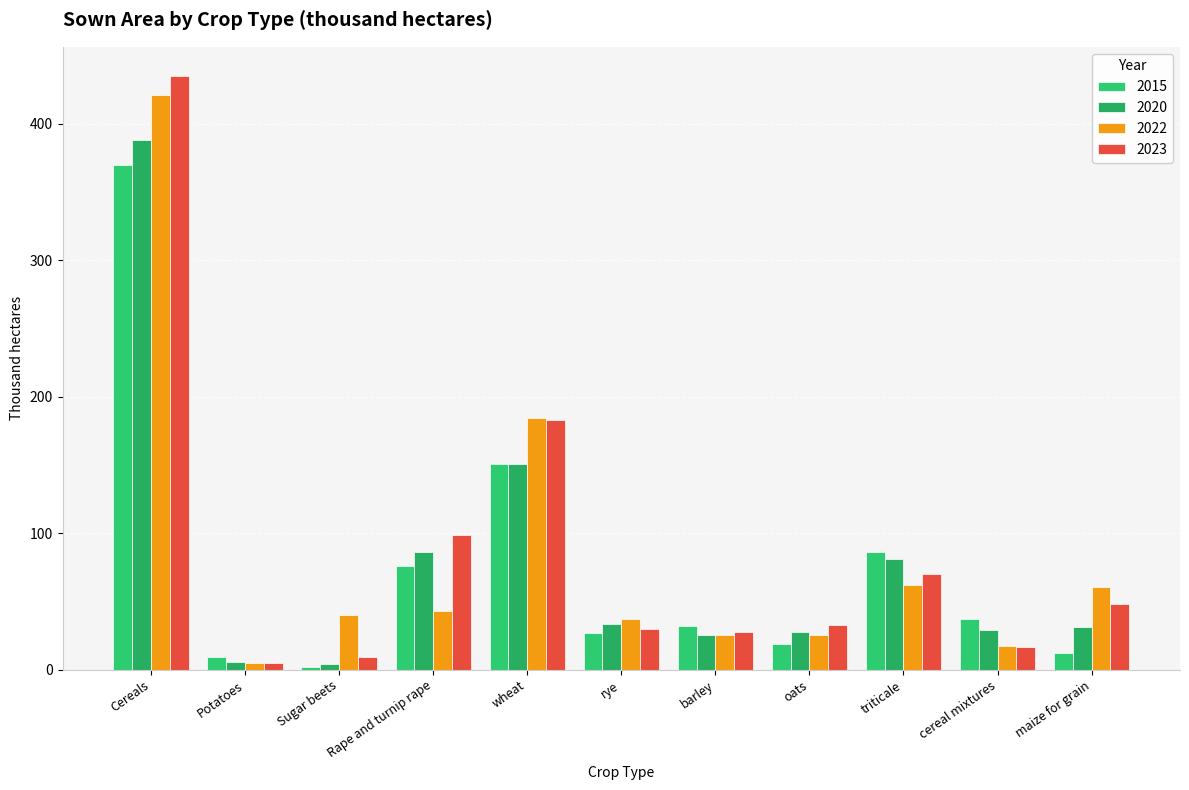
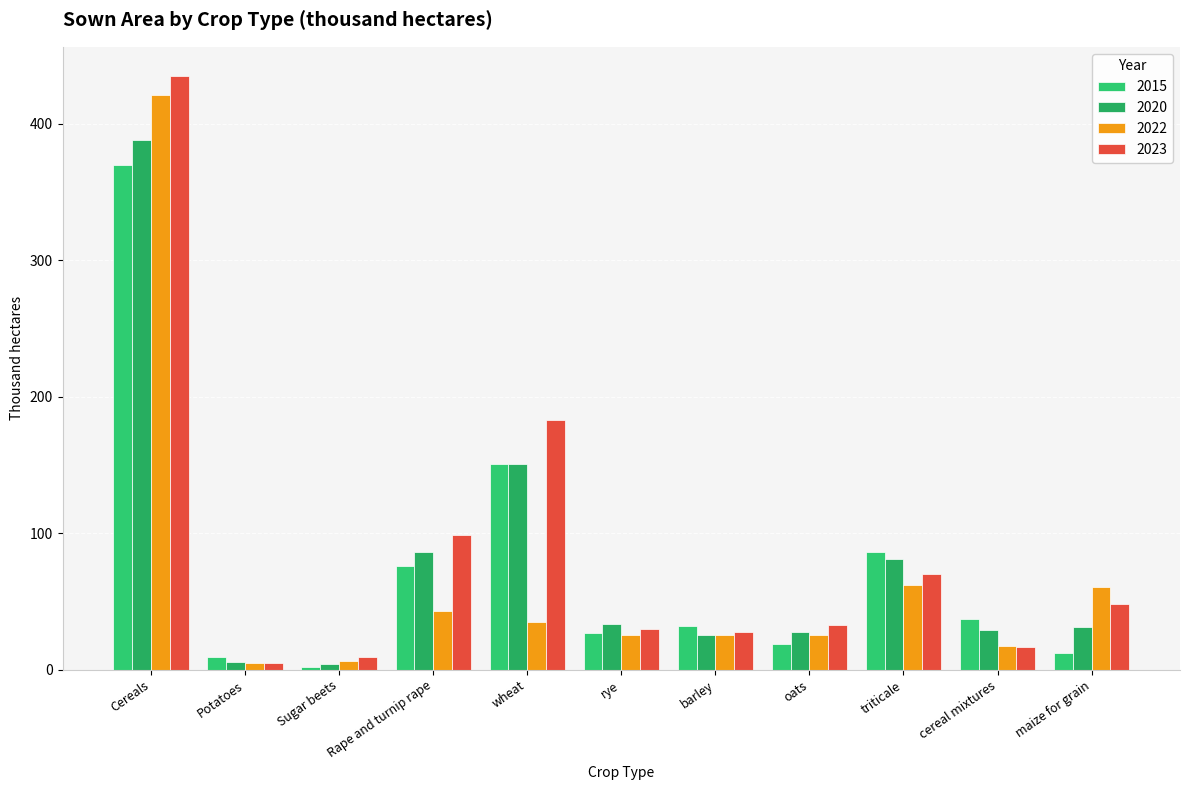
  {
    "2022": {
      "Cereals": 421,
      "Potatoes": 5,
-     "Sugar beets": 40,
+     "Sugar beets": 7,
      "Rape and turnip rape": 43,
-     "wheat": 185,
-     "rye": 38,
+     "wheat": 35,
+     "rye": 26,
      "barley": 25,
      "oats": 25,
      "triticale": 62,
      "cereal mixtures": 17,
      "maize for grain": 60
    },
    "2023": {
      "Cereals": 435,
      "Potatoes": 5,
      "Sugar beets": 9,
      "Rape and turnip rape": 99,
      "wheat": 183,
      "rye": 30,
      "barley": 28,
      "oats": 33,
      "triticale": 70,
      "cereal mixtures": 17,
      "maize for grain": 48
    }
  }
